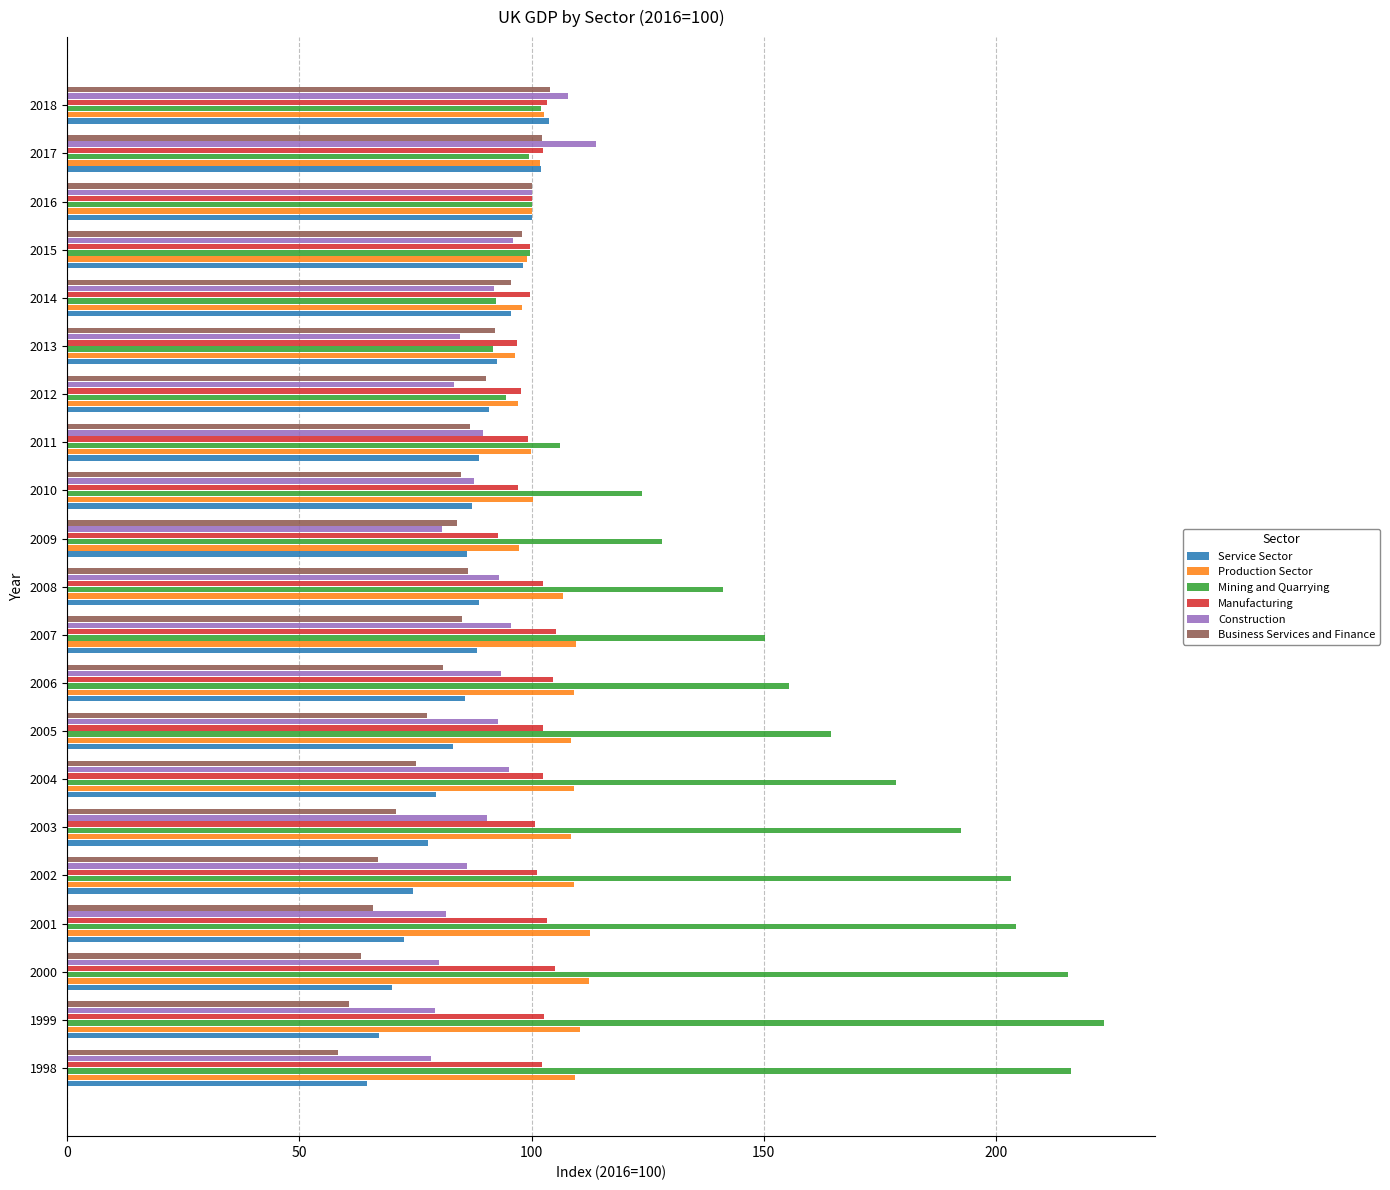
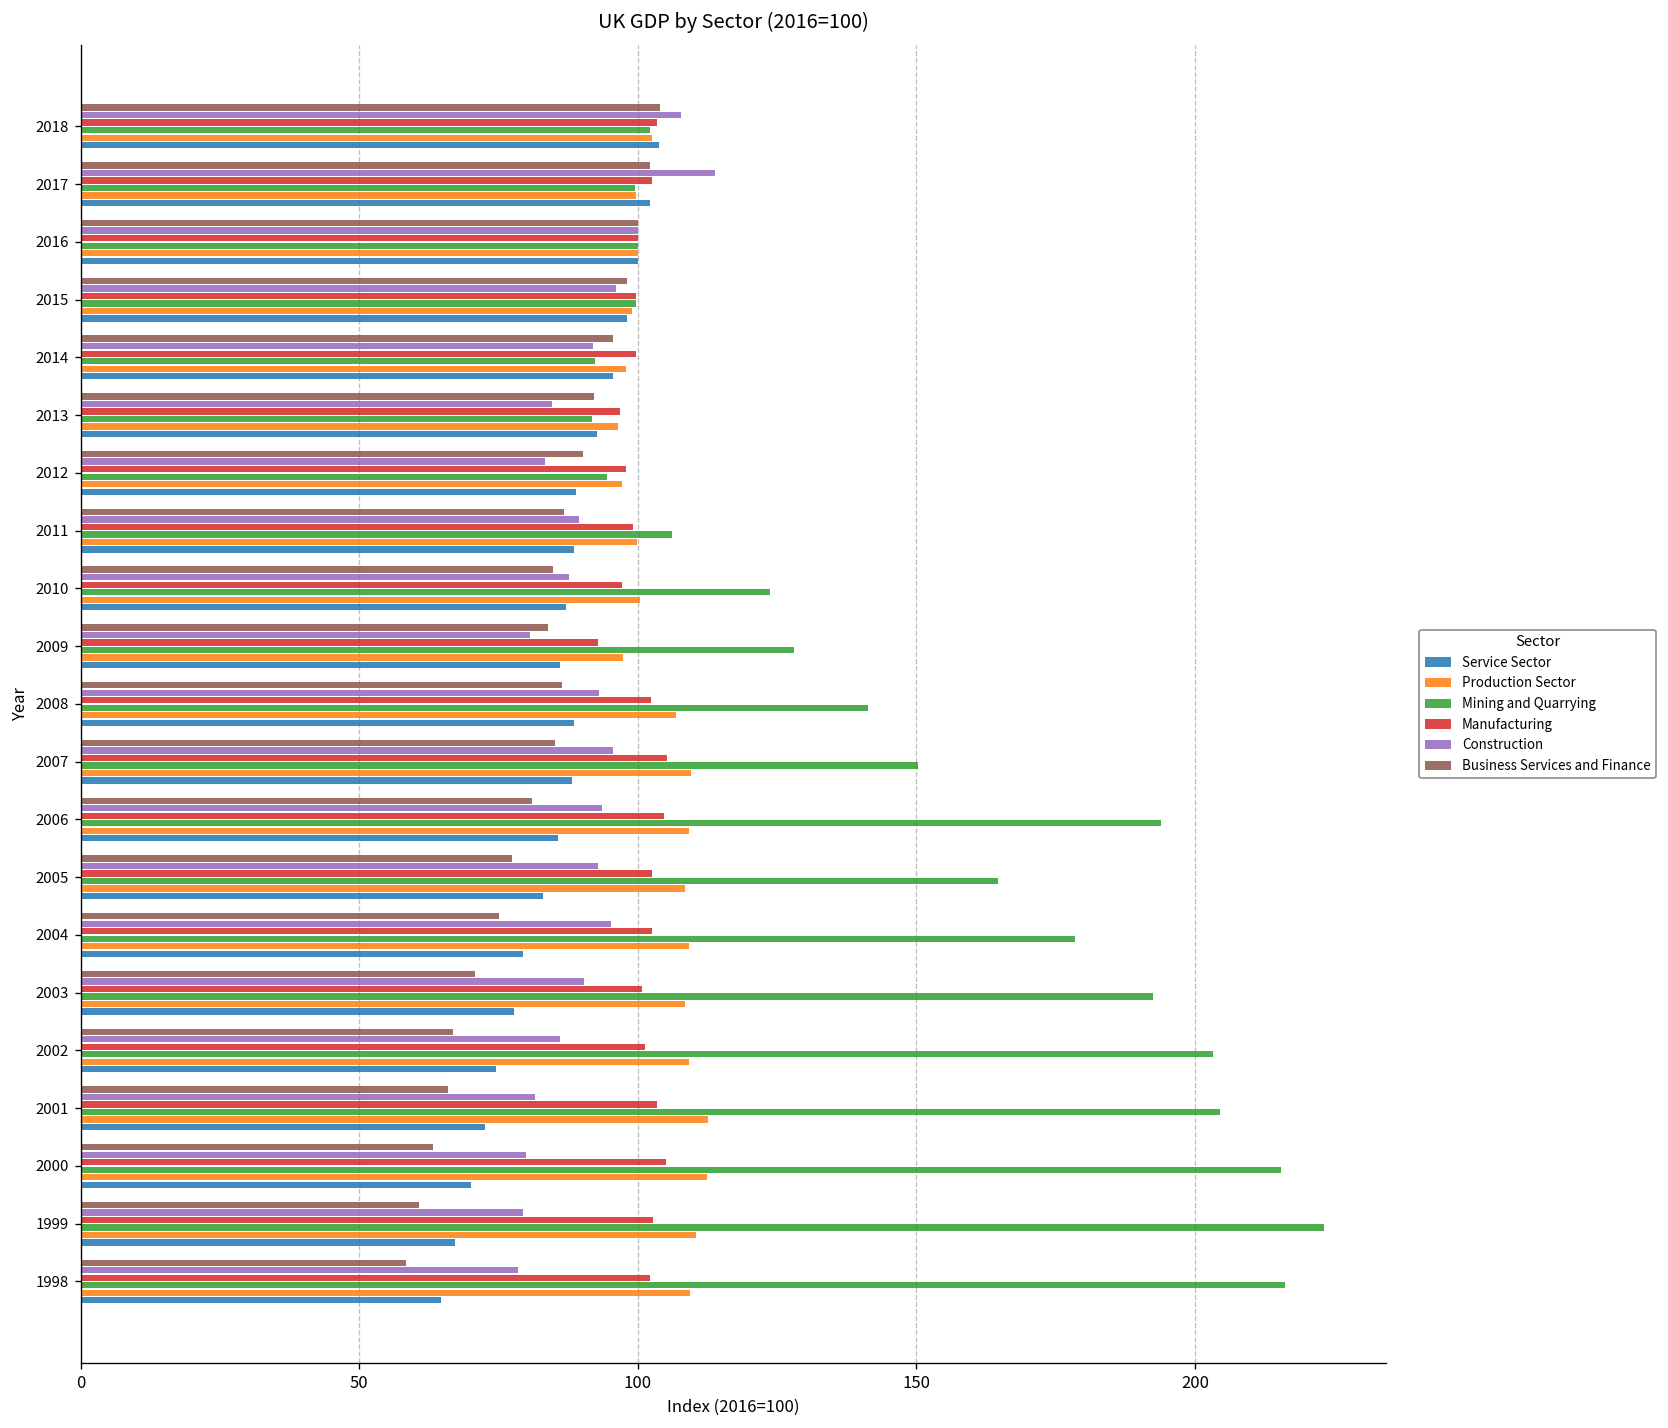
  {
    "Service Sector": {
      "2018": 104,
      "2017": 102,
      "2016": 100,
      "2015": 98,
      "2014": 96,
      "2013": 93,
-     "2012": 91,
+     "2012": 89,
      "2011": 89,
      "2010": 87,
      "2009": 86,
      "2008": 89,
      "2007": 88,
      "2006": 86,
      "2005": 83,
      "2004": 79,
      "2003": 78,
      "2002": 75,
      "2001": 73,
      "2000": 70,
      "1999": 67,
      "1998": 65
    },
    "Production Sector": {
      "2018": 103,
-     "2017": 102,
+     "2017": 100,
      "2016": 100,
      "2015": 99,
      "2014": 98,
      "2013": 96,
      "2012": 97,
      "2011": 100,
      "2010": 100,
      "2009": 97,
      "2008": 107,
      "2007": 110,
      "2006": 109,
      "2005": 109,
      "2004": 109,
      "2003": 109,
      "2002": 109,
      "2001": 113,
      "2000": 112,
      "1999": 110,
      "1998": 109
    },
    "Mining and Quarrying": {
      "2018": 102,
      "2017": 99,
      "2016": 100,
      "2015": 100,
      "2014": 92,
      "2013": 92,
      "2012": 95,
      "2011": 106,
      "2010": 124,
      "2009": 128,
      "2008": 141,
      "2007": 150,
-     "2006": 155,
+     "2006": 194,
      "2005": 165,
      "2004": 178,
      "2003": 193,
      "2002": 203,
      "2001": 204,
      "2000": 216,
      "1999": 223,
      "1998": 216
    },
    "Manufacturing": {
      "2018": 103,
      "2017": 103,
      "2016": 100,
      "2015": 100,
      "2014": 100,
      "2013": 97,
      "2012": 98,
      "2011": 99,
      "2010": 97,
      "2009": 93,
      "2008": 102,
      "2007": 105,
      "2006": 105,
      "2005": 103,
      "2004": 103,
      "2003": 101,
      "2002": 101,
      "2001": 103,
      "2000": 105,
      "1999": 103,
      "1998": 102
    },
    "Construction": {
      "2018": 108,
      "2017": 114,
      "2016": 100,
      "2015": 96,
      "2014": 92,
      "2013": 85,
      "2012": 83,
      "2011": 90,
      "2010": 88,
      "2009": 81,
      "2008": 93,
      "2007": 96,
      "2006": 94,
      "2005": 93,
      "2004": 95,
      "2003": 90,
      "2002": 86,
      "2001": 82,
      "2000": 80,
      "1999": 79,
      "1998": 78
    },
    "Business Services and Finance": {
      "2018": 104,
      "2017": 102,
      "2016": 100,
      "2015": 98,
      "2014": 96,
      "2013": 92,
      "2012": 90,
      "2011": 87,
      "2010": 85,
      "2009": 84,
      "2008": 86,
      "2007": 85,
      "2006": 81,
      "2005": 77,
      "2004": 75,
      "2003": 71,
      "2002": 67,
      "2001": 66,
      "2000": 63,
      "1999": 61,
      "1998": 58
    }
  }
